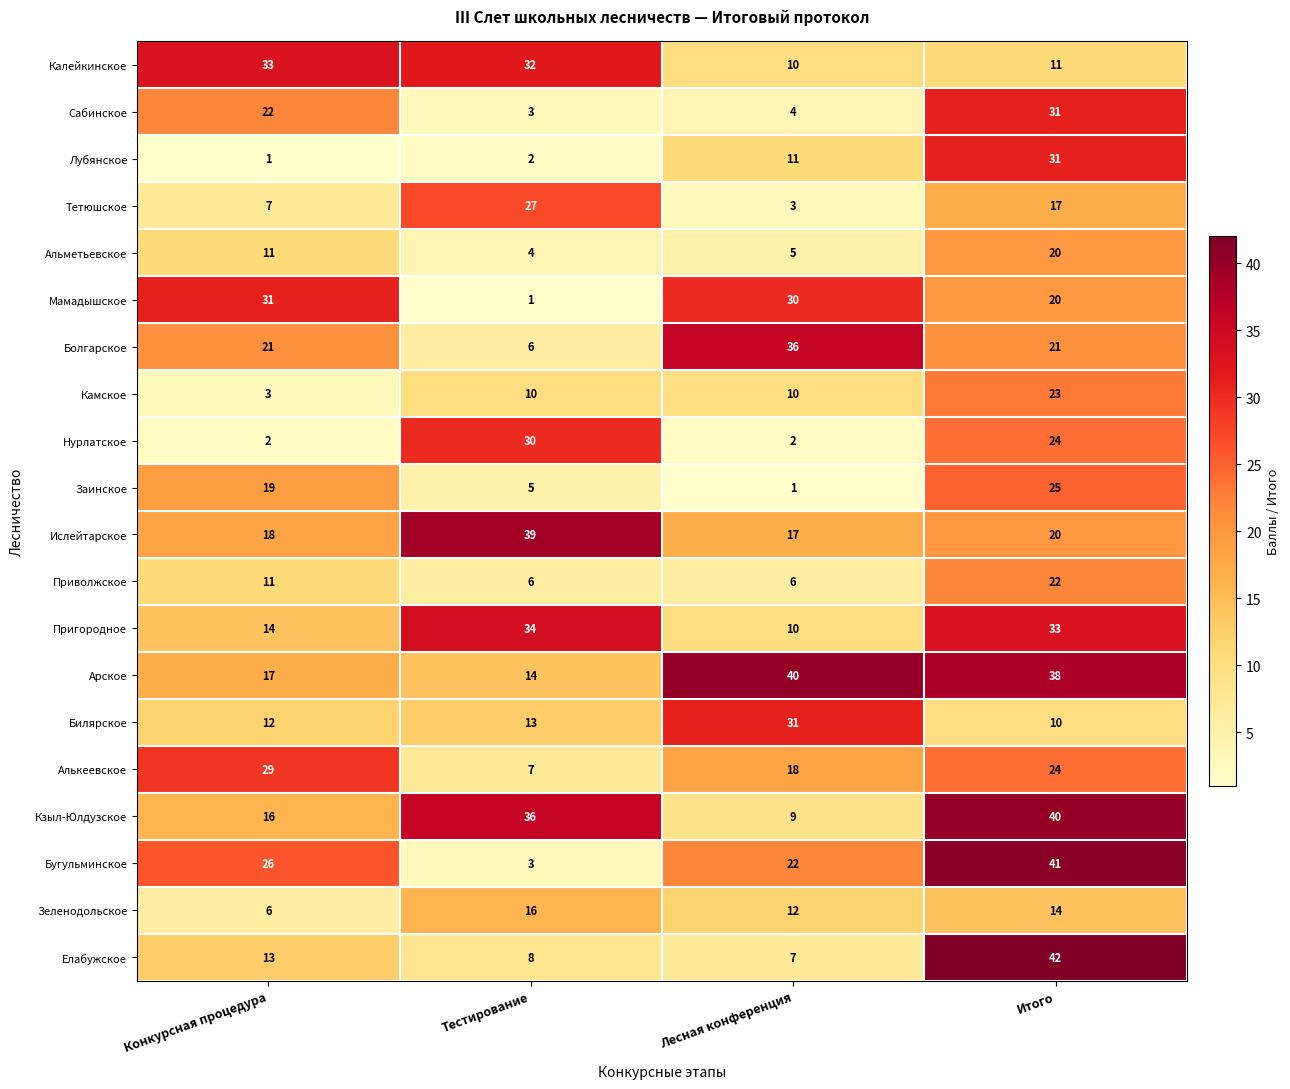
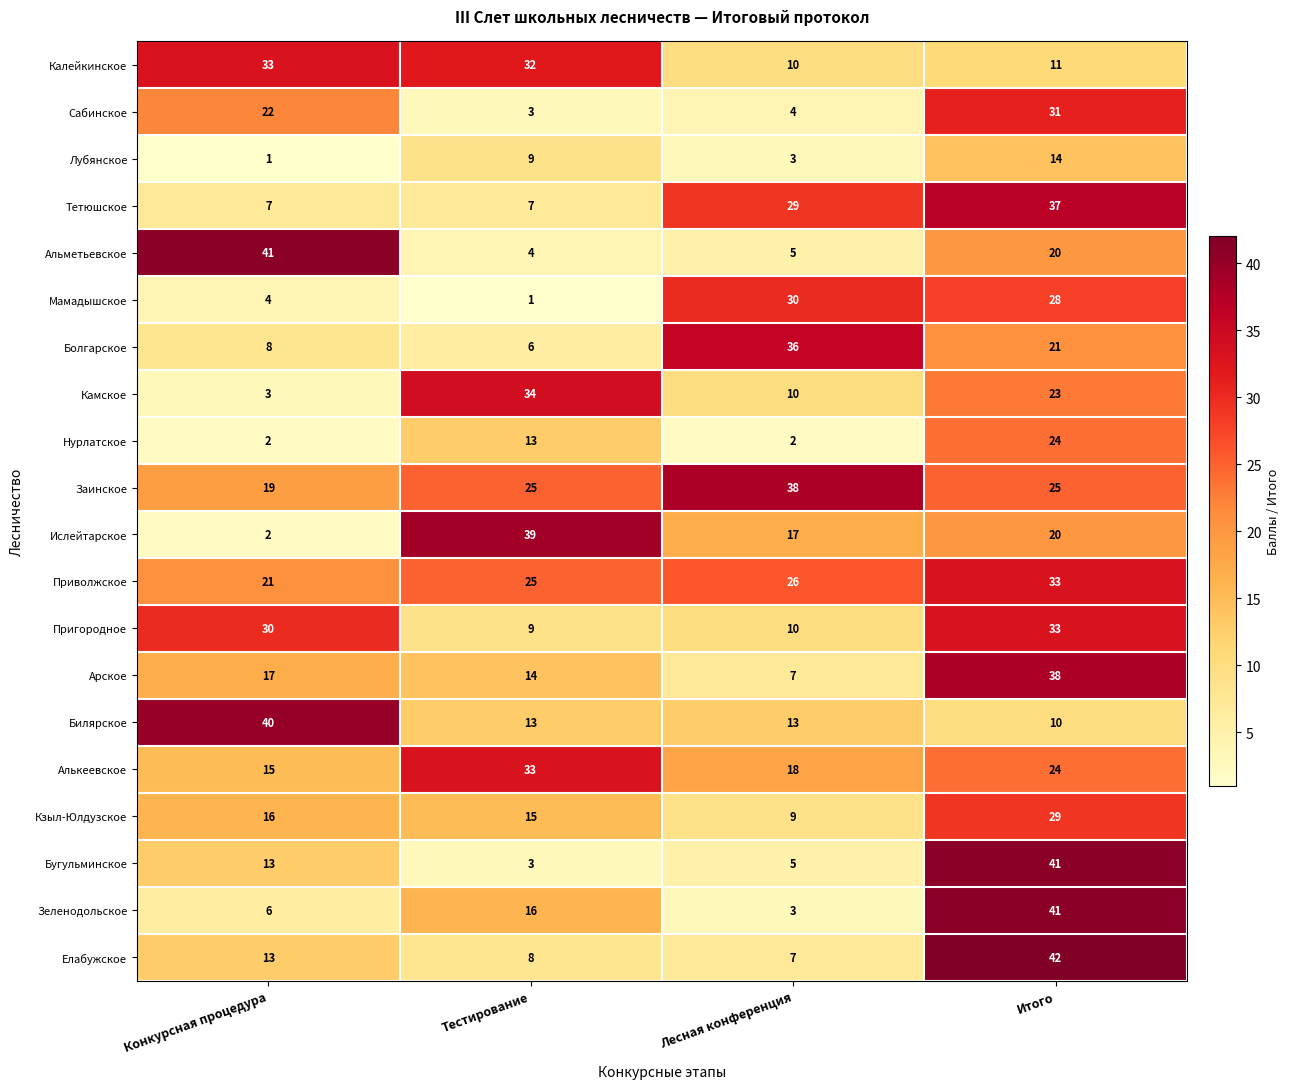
  {
    "Калейкинское": {
      "Конкурсная процедура": 33,
      "Тестирование": 32,
      "Лесная конференция": 10,
      "Итого": 11
    },
    "Сабинское": {
      "Конкурсная процедура": 22,
      "Тестирование": 3,
      "Лесная конференция": 4,
      "Итого": 31
    },
    "Лубянское": {
      "Конкурсная процедура": 1,
-     "Тестирование": 2,
-     "Лесная конференция": 11,
-     "Итого": 31
+     "Тестирование": 9,
+     "Лесная конференция": 3,
+     "Итого": 14
    },
    "Тетюшское": {
      "Конкурсная процедура": 7,
-     "Тестирование": 27,
-     "Лесная конференция": 3,
-     "Итого": 17
+     "Тестирование": 7,
+     "Лесная конференция": 29,
+     "Итого": 37
    },
    "Альметьевское": {
-     "Конкурсная процедура": 11,
+     "Конкурсная процедура": 41,
      "Тестирование": 4,
      "Лесная конференция": 5,
      "Итого": 20
    },
    "Мамадышское": {
-     "Конкурсная процедура": 31,
+     "Конкурсная процедура": 4,
      "Тестирование": 1,
      "Лесная конференция": 30,
-     "Итого": 20
+     "Итого": 28
    },
    "Болгарское": {
-     "Конкурсная процедура": 21,
+     "Конкурсная процедура": 8,
      "Тестирование": 6,
      "Лесная конференция": 36,
      "Итого": 21
    },
    "Камское": {
      "Конкурсная процедура": 3,
-     "Тестирование": 10,
+     "Тестирование": 34,
      "Лесная конференция": 10,
      "Итого": 23
    },
    "Нурлатское": {
      "Конкурсная процедура": 2,
-     "Тестирование": 30,
+     "Тестирование": 13,
      "Лесная конференция": 2,
      "Итого": 24
    },
    "Заинское": {
      "Конкурсная процедура": 19,
-     "Тестирование": 5,
-     "Лесная конференция": 1,
+     "Тестирование": 25,
+     "Лесная конференция": 38,
      "Итого": 25
    },
    "Ислейтарское": {
-     "Конкурсная процедура": 18,
+     "Конкурсная процедура": 2,
      "Тестирование": 39,
      "Лесная конференция": 17,
      "Итого": 20
    },
    "Приволжское": {
-     "Конкурсная процедура": 11,
-     "Тестирование": 6,
-     "Лесная конференция": 6,
-     "Итого": 22
+     "Конкурсная процедура": 21,
+     "Тестирование": 25,
+     "Лесная конференция": 26,
+     "Итого": 33
    },
    "Пригородное": {
-     "Конкурсная процедура": 14,
-     "Тестирование": 34,
+     "Конкурсная процедура": 30,
+     "Тестирование": 9,
      "Лесная конференция": 10,
      "Итого": 33
    },
    "Арское": {
      "Конкурсная процедура": 17,
      "Тестирование": 14,
-     "Лесная конференция": 40,
+     "Лесная конференция": 7,
      "Итого": 38
    },
    "Билярское": {
-     "Конкурсная процедура": 12,
+     "Конкурсная процедура": 40,
      "Тестирование": 13,
-     "Лесная конференция": 31,
+     "Лесная конференция": 13,
      "Итого": 10
    },
    "Алькеевское": {
-     "Конкурсная процедура": 29,
-     "Тестирование": 7,
+     "Конкурсная процедура": 15,
+     "Тестирование": 33,
      "Лесная конференция": 18,
      "Итого": 24
    },
    "Кзыл-Юлдузское": {
      "Конкурсная процедура": 16,
-     "Тестирование": 36,
+     "Тестирование": 15,
      "Лесная конференция": 9,
-     "Итого": 40
+     "Итого": 29
    },
    "Бугульминское": {
-     "Конкурсная процедура": 26,
+     "Конкурсная процедура": 13,
      "Тестирование": 3,
-     "Лесная конференция": 22,
+     "Лесная конференция": 5,
      "Итого": 41
    },
    "Зеленодольское": {
      "Конкурсная процедура": 6,
      "Тестирование": 16,
-     "Лесная конференция": 12,
-     "Итого": 14
+     "Лесная конференция": 3,
+     "Итого": 41
    },
    "Елабужское": {
      "Конкурсная процедура": 13,
      "Тестирование": 8,
      "Лесная конференция": 7,
      "Итого": 42
    }
  }
